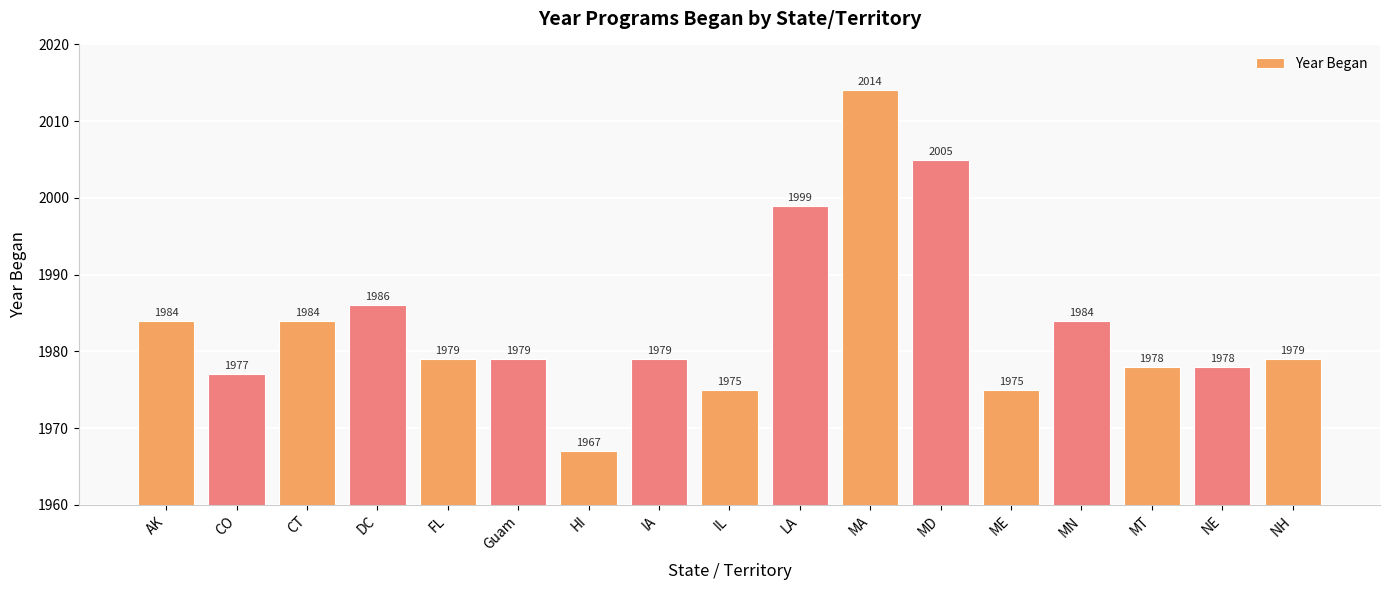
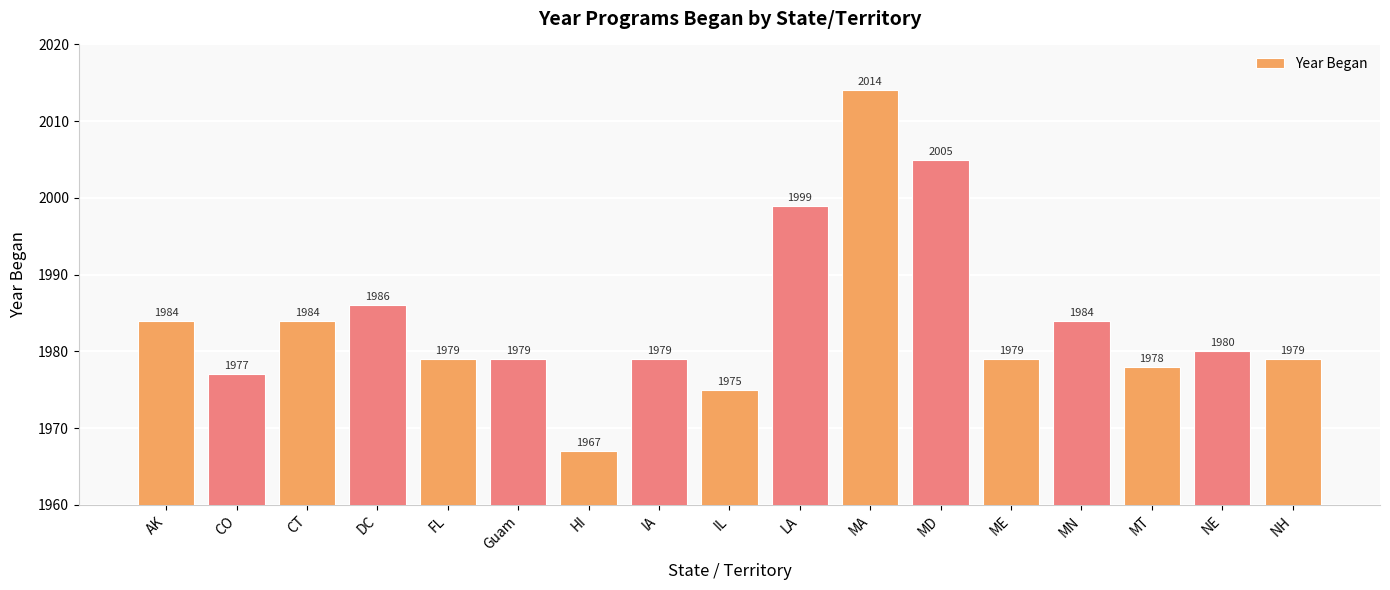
  {
    "AK": 1984,
    "CO": 1977,
    "CT": 1984,
    "DC": 1986,
    "FL": 1979,
    "Guam": 1979,
    "HI": 1967,
    "IA": 1979,
    "IL": 1975,
    "LA": 1999,
    "MA": 2014,
    "MD": 2005,
-   "ME": 1975,
+   "ME": 1979,
    "MN": 1984,
    "MT": 1978,
-   "NE": 1978,
+   "NE": 1980,
    "NH": 1979
  }
